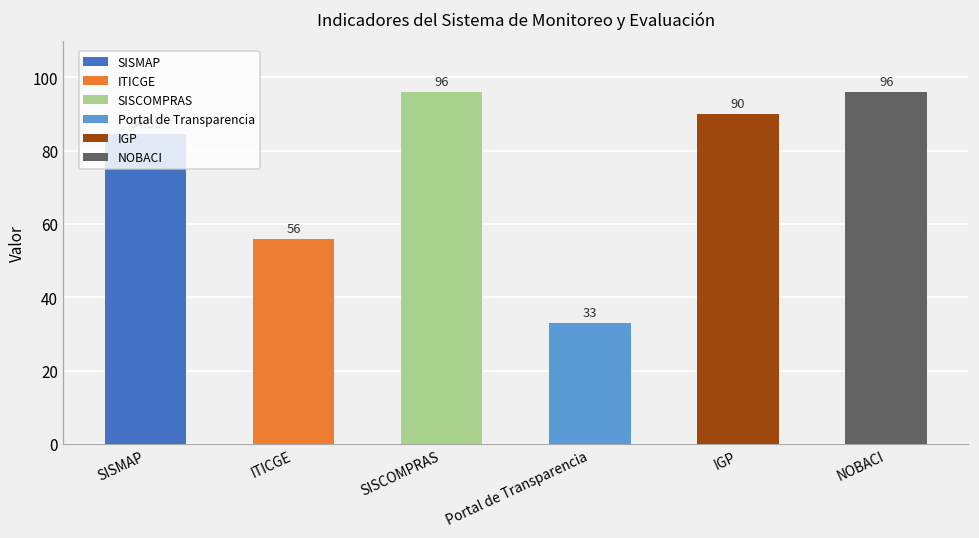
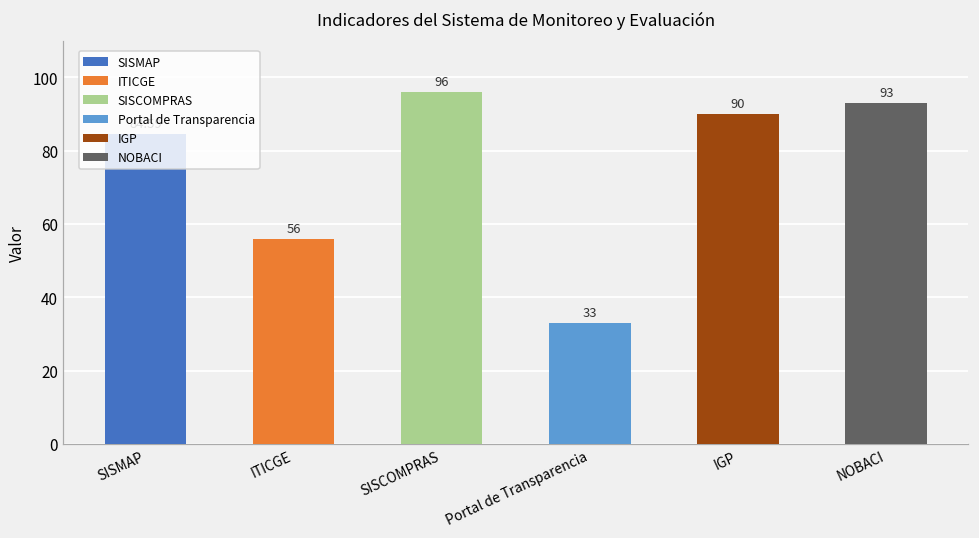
  {
    "ITICGE": 56,
    "SISCOMPRAS": 96,
    "Portal de Transparencia": 33,
    "IGP": 90,
-   "NOBACI": 96
+   "NOBACI": 93
  }
